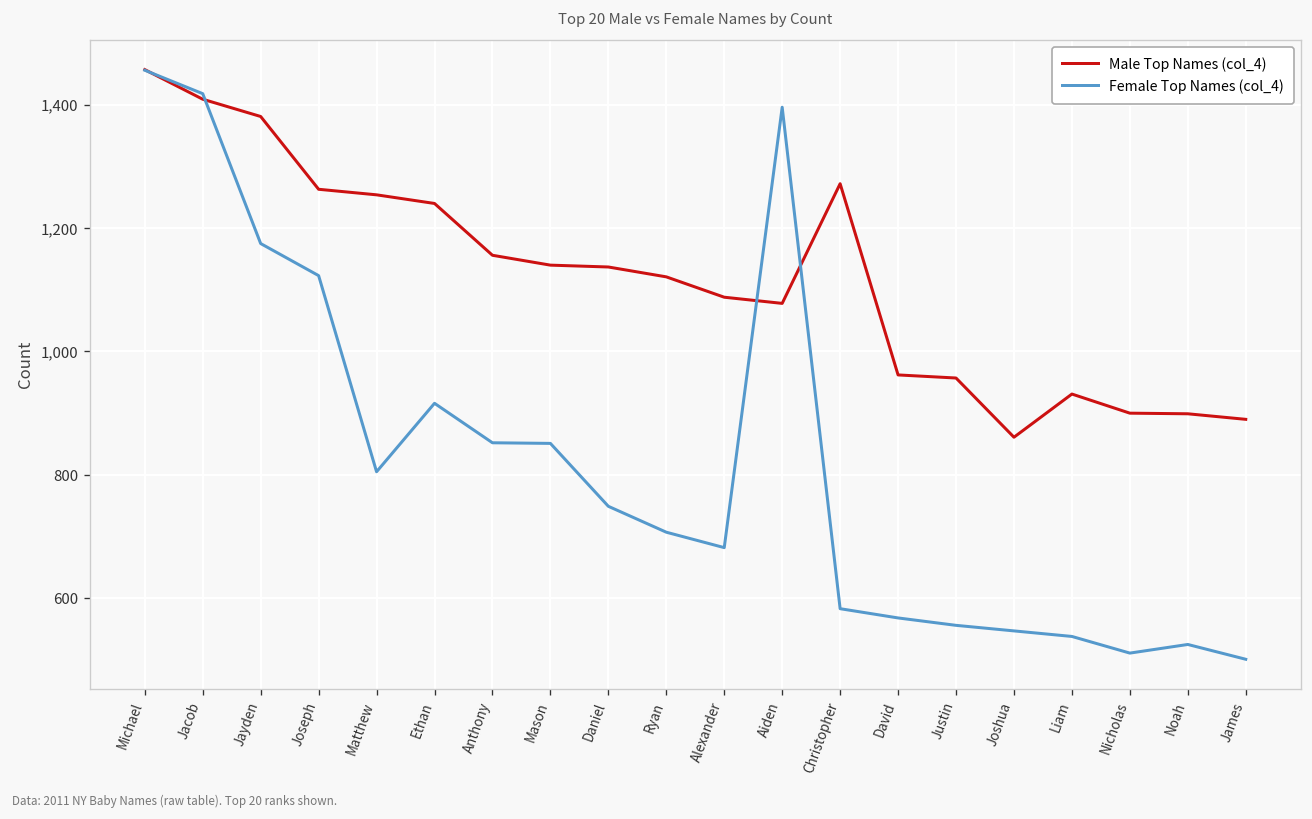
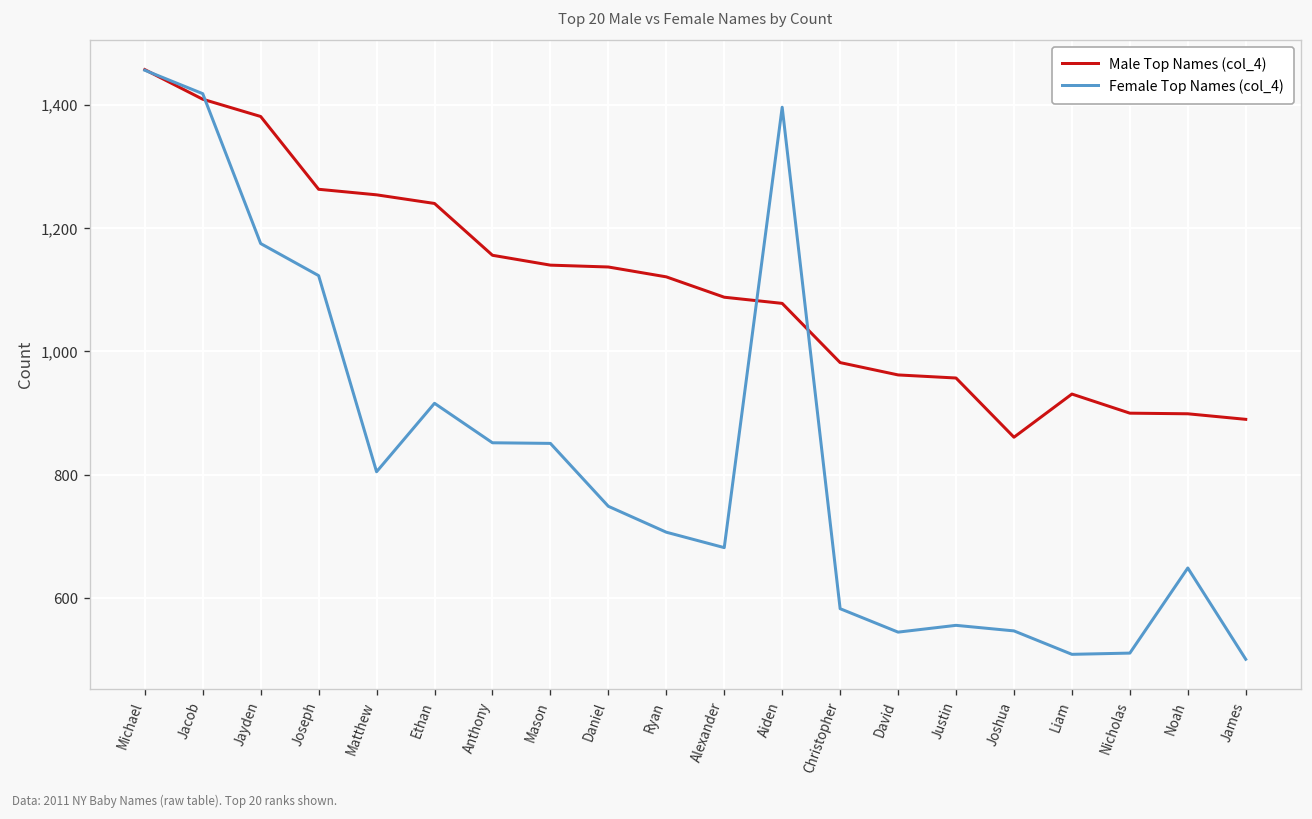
  {
    "Male Top Names (col_4)": {
      "Jacob": "1,410",
      "Jayden": "1,380",
      "Joseph": "1,260",
      "Matthew": "1,250",
      "Ethan": "1,240",
      "Anthony": "1,160",
      "Mason": "1,140",
      "Daniel": "1,140",
      "Ryan": "1,120",
      "Alexander": "1,090",
      "Aiden": "1,080",
-     "Christopher": "1,270",
+     "Christopher": "980",
      "David": "960",
      "Justin": "960",
      "Joshua": "860",
      "Liam": "930",
      "Nicholas": "900",
      "Noah": "900",
      "James": "890"
    },
    "Female Top Names (col_4)": {
      "Jacob": "1,420",
      "Jayden": "1,180",
      "Joseph": "1,120",
      "Matthew": "810",
      "Ethan": "920",
      "Anthony": "850",
      "Mason": "850",
      "Daniel": "750",
      "Ryan": "710",
      "Alexander": "680",
      "Aiden": "1,400",
      "Christopher": "580",
-     "David": "570",
+     "David": "550",
      "Justin": "560",
      "Joshua": "550",
-     "Liam": "540",
+     "Liam": "510",
      "Nicholas": "510",
-     "Noah": "530",
+     "Noah": "650",
      "James": "500"
    }
  }
